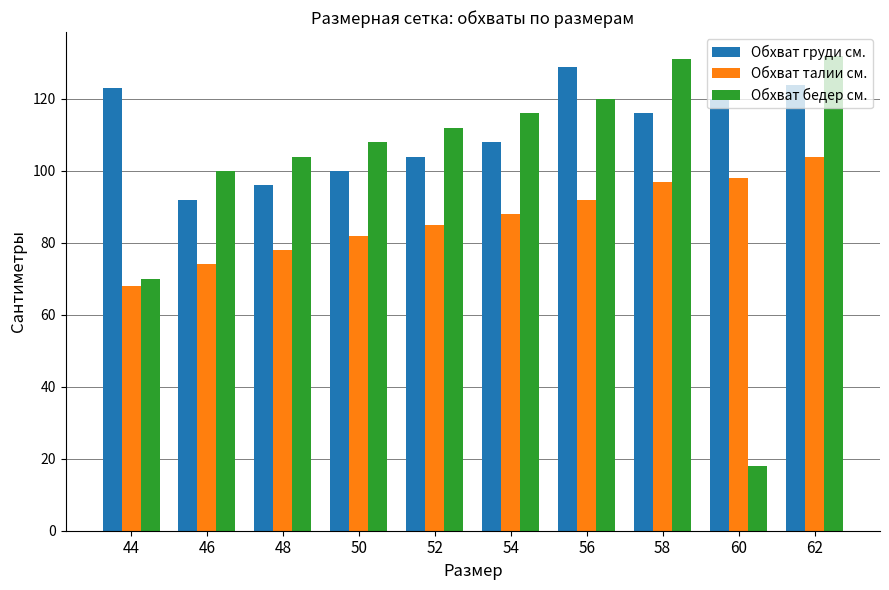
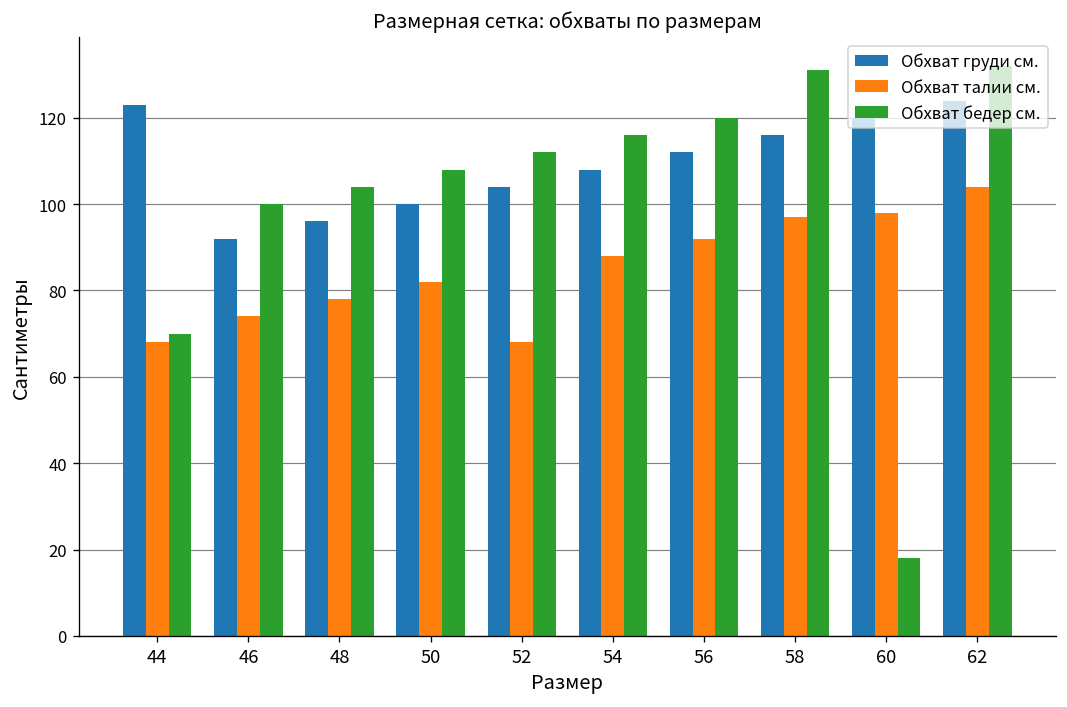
  {
    "Обхват груди см.": {
      "44": 123,
      "46": 92,
      "48": 96,
      "50": 100,
      "52": 104,
      "54": 108,
-     "56": 129,
+     "56": 112,
      "58": 116
    },
    "Обхват талии см.": {
      "44": 68,
      "46": 74,
      "48": 78,
      "50": 82,
-     "52": 85,
+     "52": 68,
      "54": 88,
      "56": 92,
      "58": 97,
      "60": 98,
      "62": 104
    },
    "Обхват бедер см.": {
      "44": 70,
      "46": 100,
      "48": 104,
      "50": 108,
      "52": 112,
      "54": 116,
      "56": 120,
      "58": 131,
      "60": 18
    }
  }
